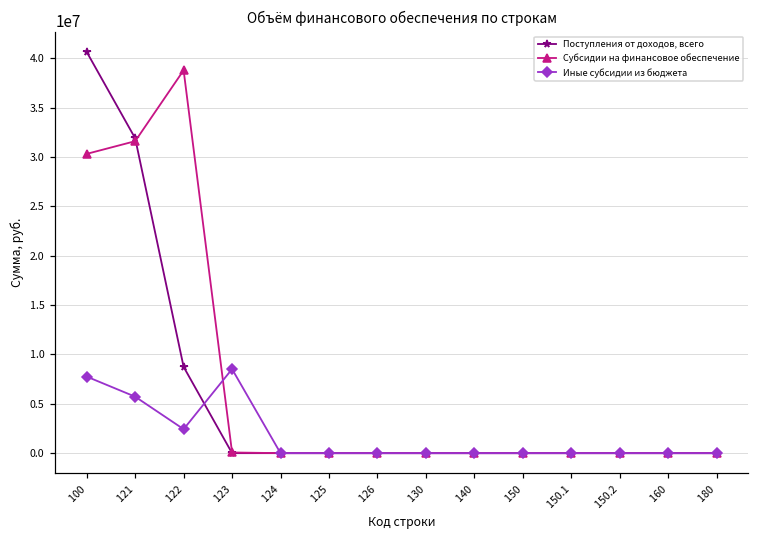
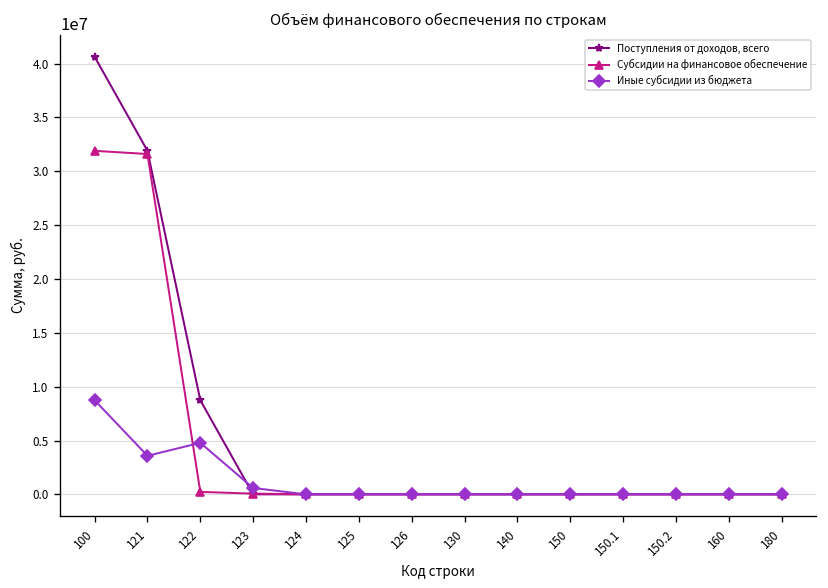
  {
    "Поступления от доходов, всего": {
      "100": 41000000,
      "121": 32000000,
      "122": 9000000
    },
    "Субсидии на финансовое обеспечение": {
-     "100": 30000000,
+     "100": 32000000,
      "121": 32000000,
-     "122": 39000000
+     "122": 0
    },
    "Иные субсидии из бюджета": {
-     "100": 8000000,
-     "121": 6000000,
-     "122": 2000000,
-     "123": 9000000
+     "100": 9000000,
+     "121": 4000000,
+     "122": 5000000,
+     "123": 1000000
    }
  }
